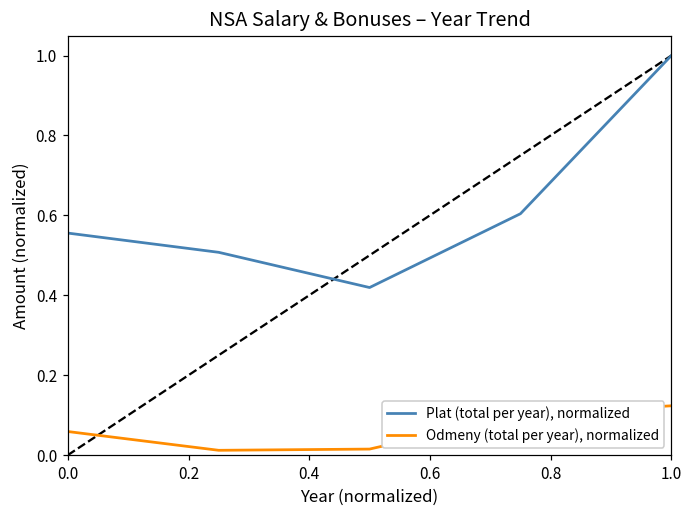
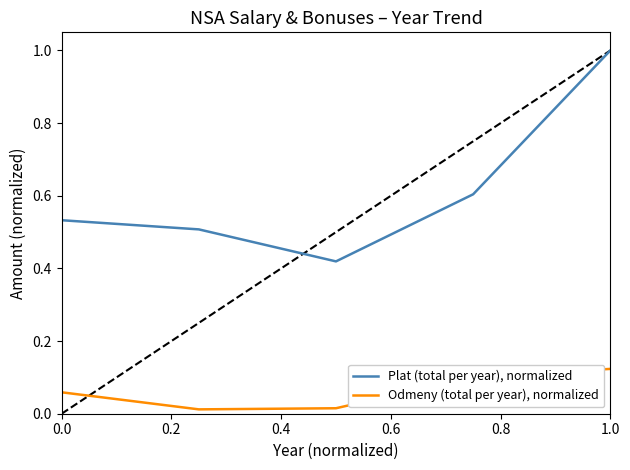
  {
    "Plat (total per year), normalized": {
-     "0.0": 0.56
+     "0.0": 0.53
    },
    "Odmeny (total per year), normalized": {
      "0.0": 0.06,
      "1.0": 0.12
    }
  }
